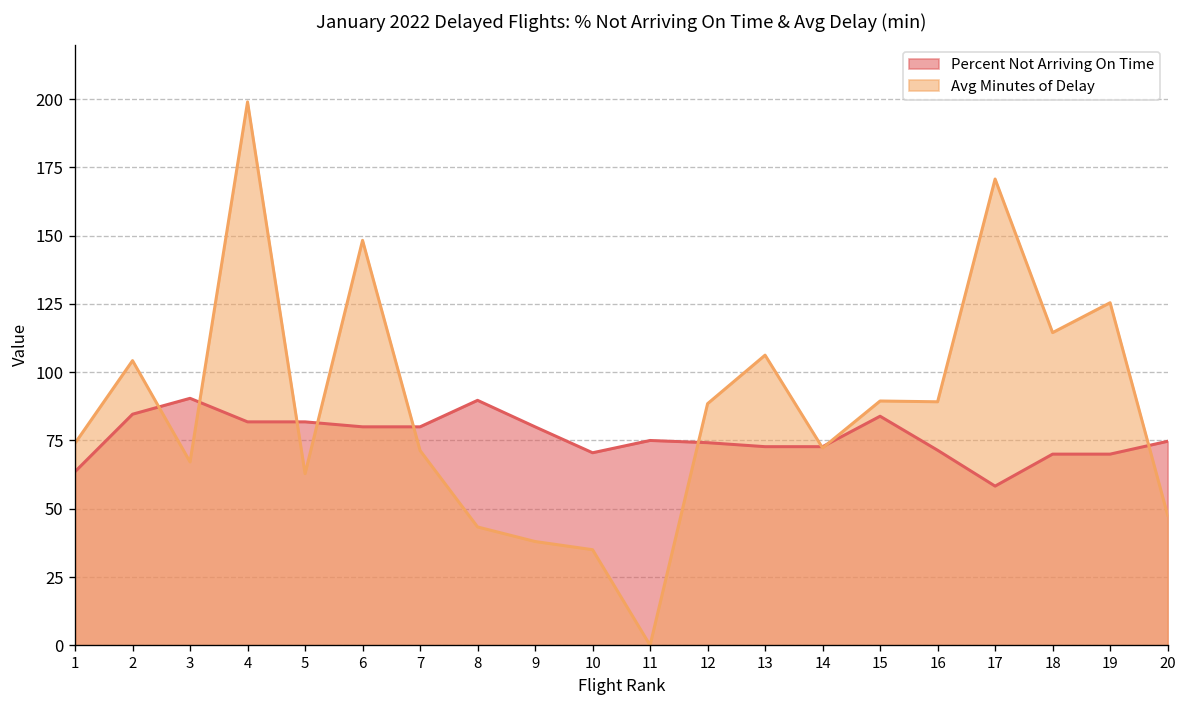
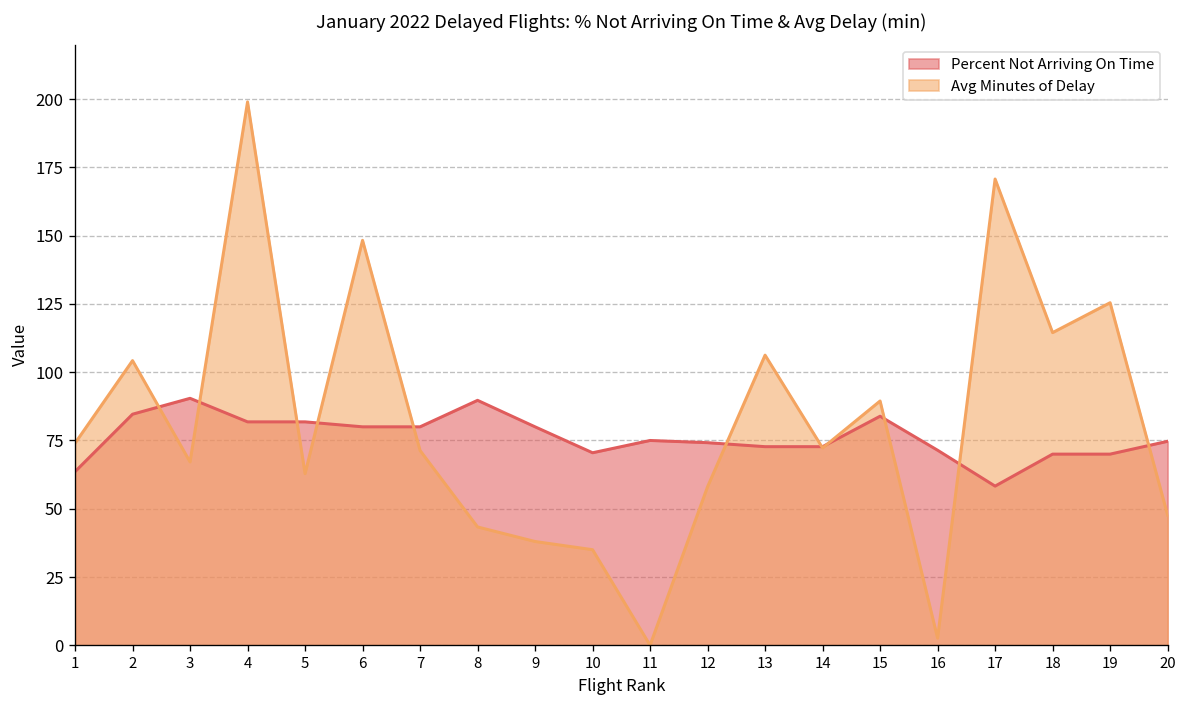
  {
    "Percent Not Arriving On Time": {
      "1": 64,
      "2": 85,
      "3": 90,
      "4": 82,
      "5": 82,
      "6": 80,
      "7": 80,
      "8": 90,
      "9": 80,
      "10": 71,
      "11": 75,
      "12": 74,
      "13": 73,
      "15": 84,
      "16": 71,
      "17": 58,
      "18": 70,
      "19": 70,
      "20": 75
    },
    "Avg Minutes of Delay": {
      "1": 74,
      "2": 104,
      "3": 67,
      "4": 199,
      "5": 63,
      "6": 148,
      "7": 71,
      "8": 43,
      "9": 38,
      "10": 35,
      "11": 0,
-     "12": 88,
+     "12": 58,
      "13": 106,
      "15": 89,
-     "16": 89,
+     "16": 3,
      "17": 171,
      "18": 115,
      "19": 125,
      "20": 48
    }
  }
